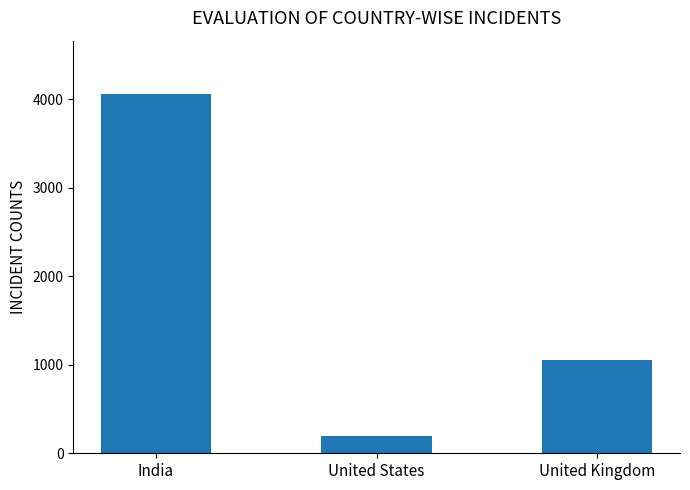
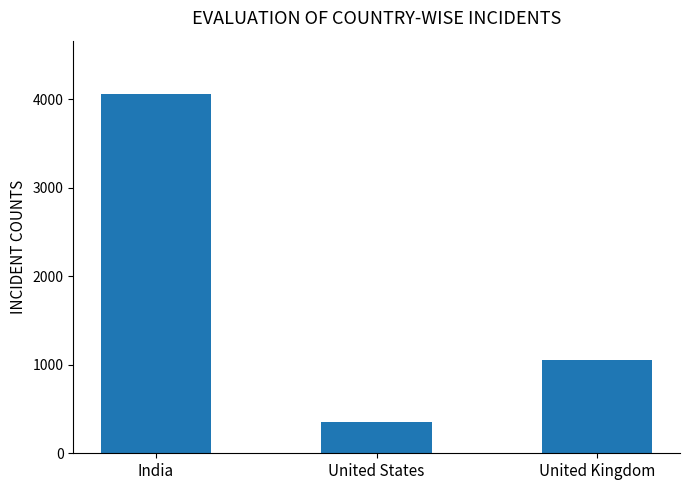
  {
    "India": 4100,
-   "United States": 200,
+   "United States": 400,
    "United Kingdom": 1100
  }
